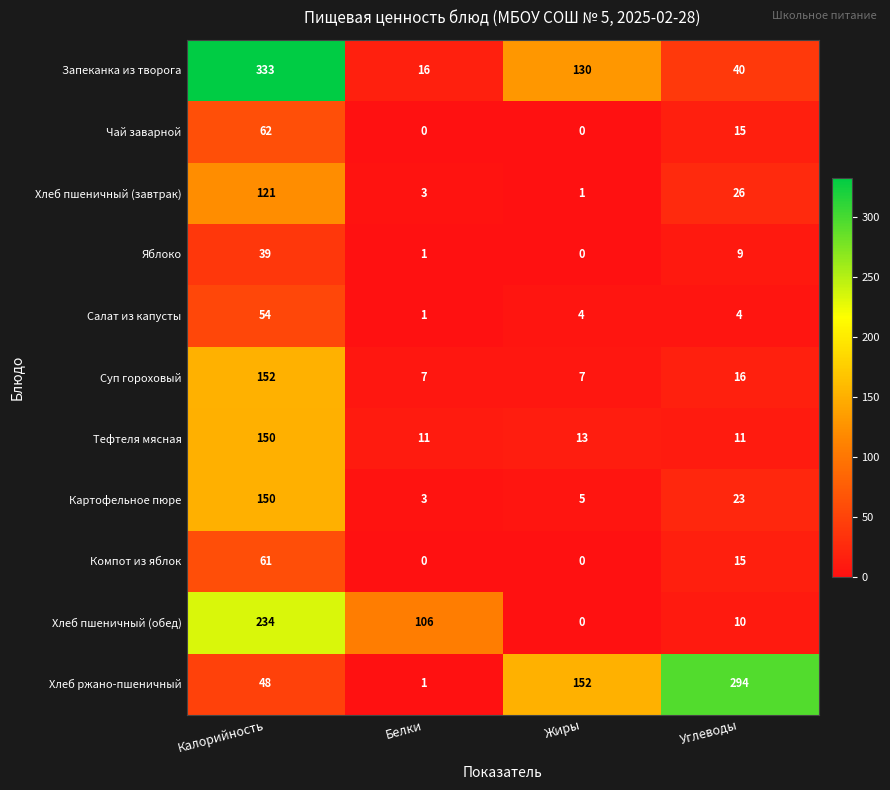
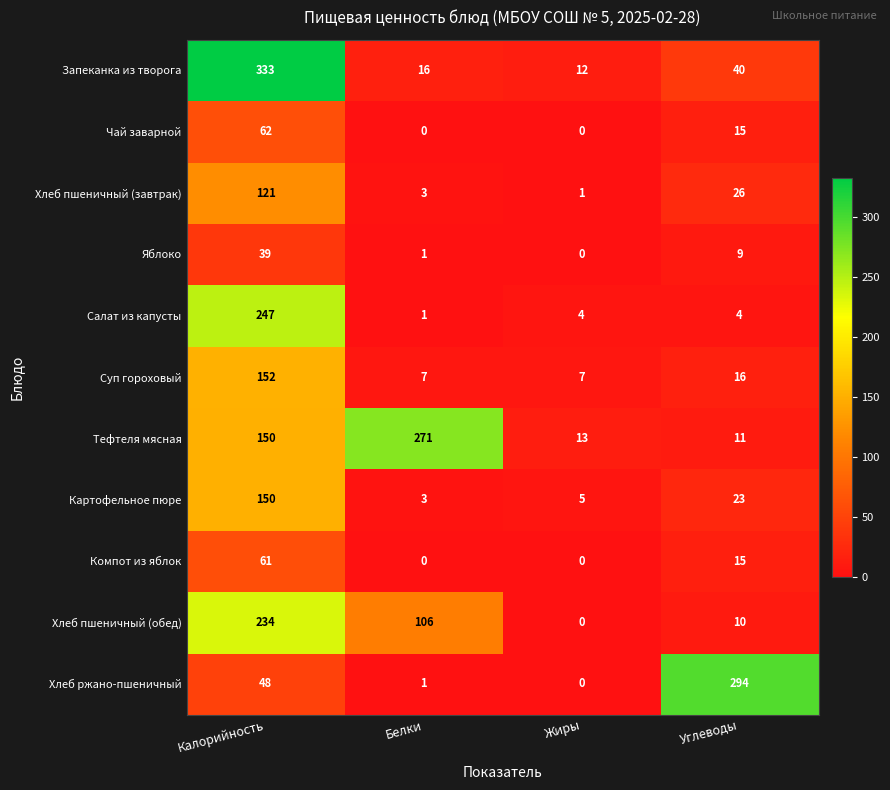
  {
    "Запеканка из творога": {
      "Калорийность": 333,
      "Белки": 16,
-     "Жиры": 130,
+     "Жиры": 12,
      "Углеводы": 40
    },
    "Чай заварной": {
      "Калорийность": 62,
      "Белки": 0,
      "Жиры": 0,
      "Углеводы": 15
    },
    "Хлеб пшеничный (завтрак)": {
      "Калорийность": 121,
      "Белки": 3,
      "Жиры": 1,
      "Углеводы": 26
    },
    "Яблоко": {
      "Калорийность": 39,
      "Белки": 1,
      "Жиры": 0,
      "Углеводы": 9
    },
    "Салат из капусты": {
-     "Калорийность": 54,
+     "Калорийность": 247,
      "Белки": 1,
      "Жиры": 4,
      "Углеводы": 4
    },
    "Суп гороховый": {
      "Калорийность": 152,
      "Белки": 7,
      "Жиры": 7,
      "Углеводы": 16
    },
    "Тефтеля мясная": {
      "Калорийность": 150,
-     "Белки": 11,
+     "Белки": 271,
      "Жиры": 13,
      "Углеводы": 11
    },
    "Картофельное пюре": {
      "Калорийность": 150,
      "Белки": 3,
      "Жиры": 5,
      "Углеводы": 23
    },
    "Компот из яблок": {
      "Калорийность": 61,
      "Белки": 0,
      "Жиры": 0,
      "Углеводы": 15
    },
    "Хлеб пшеничный (обед)": {
      "Калорийность": 234,
      "Белки": 106,
      "Жиры": 0,
      "Углеводы": 10
    },
    "Хлеб ржано-пшеничный": {
      "Калорийность": 48,
      "Белки": 1,
-     "Жиры": 152,
+     "Жиры": 0,
      "Углеводы": 294
    }
  }
